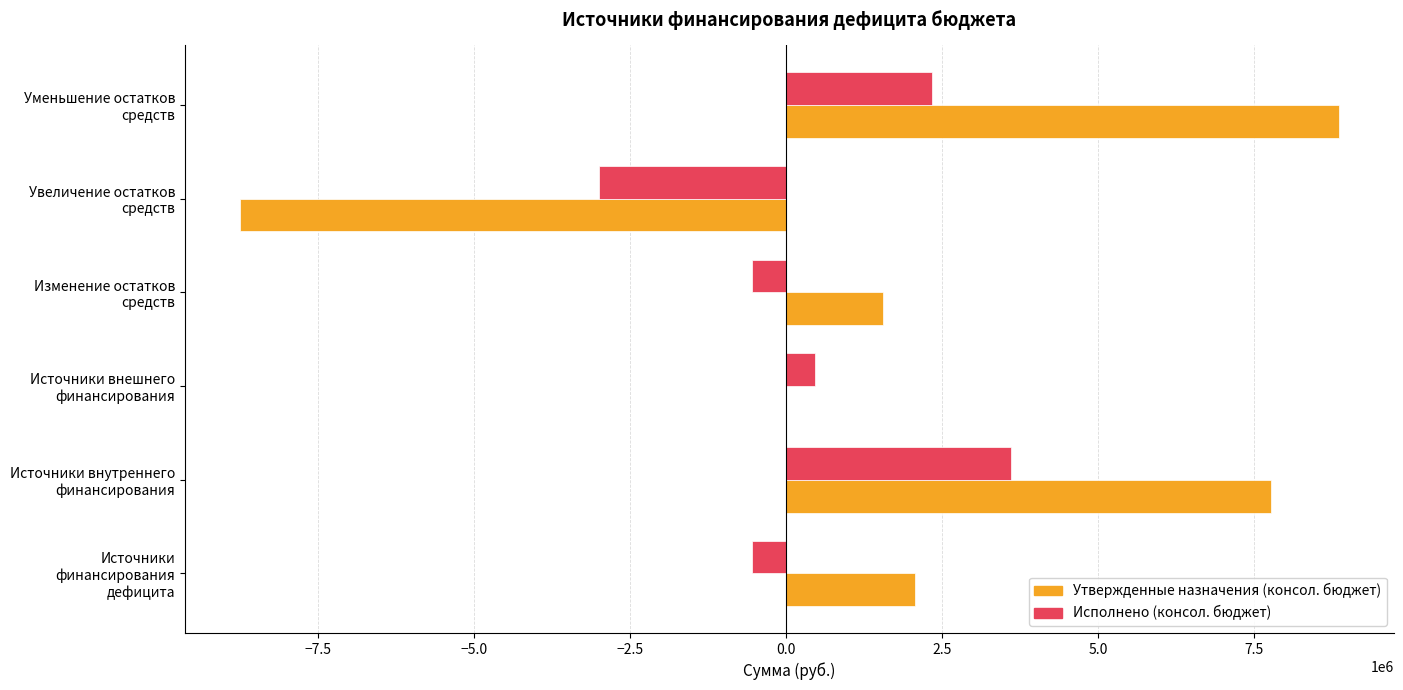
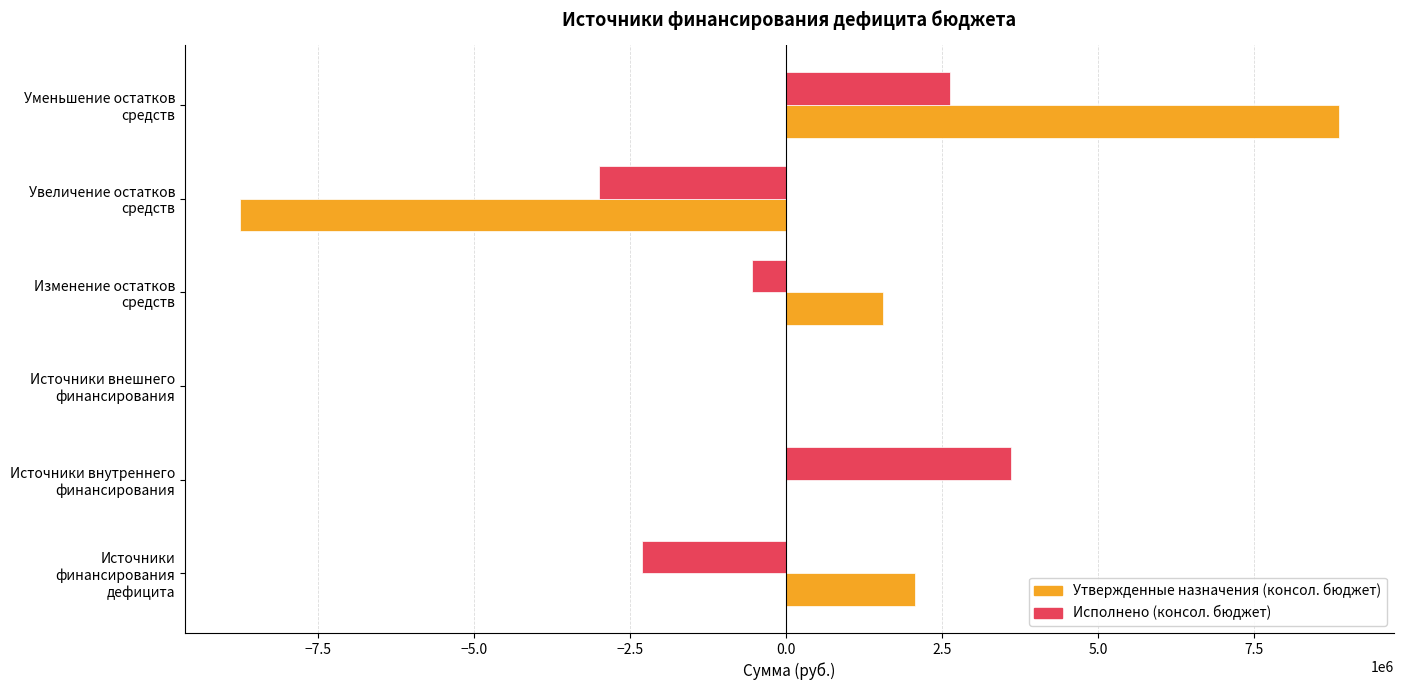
  {
    "Утвержденные назначения (консол. бюджет)": {
      "Уменьшение остатков средств": 8900000,
      "Увеличение остатков средств": -8800000,
      "Изменение остатков средств": 1600000,
      "Источники внешнего финансирования": 0,
-     "Источники внутреннего финансирования": 7800000,
+     "Источники внутреннего финансирования": 0,
      "Источники финансирования дефицита": 2100000
    },
    "Исполнено (консол. бюджет)": {
-     "Уменьшение остатков средств": 2300000,
+     "Уменьшение остатков средств": 2600000,
      "Увеличение остатков средств": -3000000,
      "Изменение остатков средств": -500000,
-     "Источники внешнего финансирования": 500000,
+     "Источники внешнего финансирования": 0,
      "Источники внутреннего финансирования": 3600000,
-     "Источники финансирования дефицита": -500000
+     "Источники финансирования дефицита": -2300000
    }
  }
